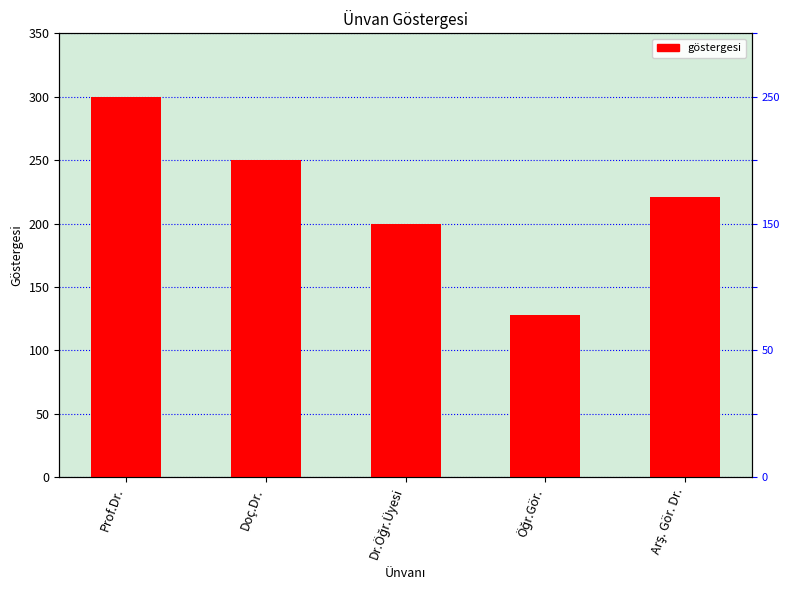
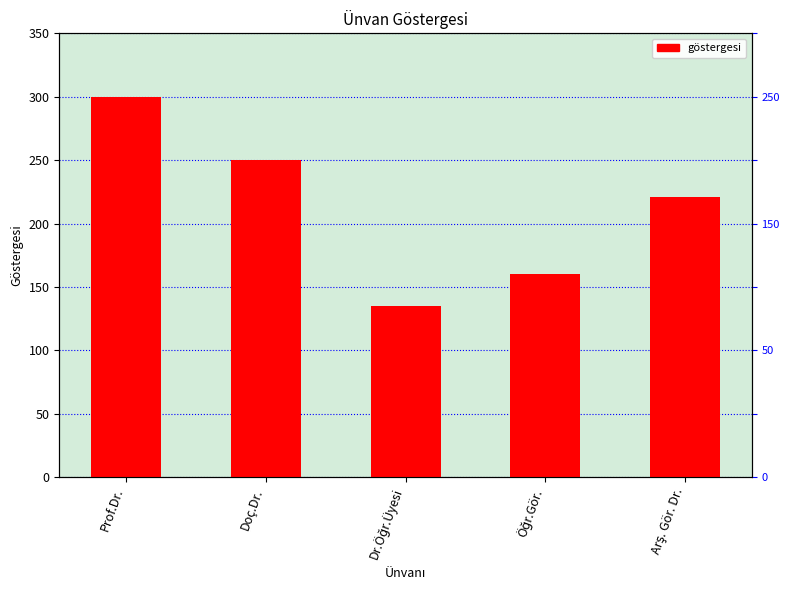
  {
    "Prof.Dr.": 300,
    "Doç.Dr.": 250,
-   "Dr.Öğr.Üyesi": 200,
-   "Öğr.Gör.": 128,
+   "Dr.Öğr.Üyesi": 135,
+   "Öğr.Gör.": 160,
    "Arş. Gör. Dr.": 221
  }
